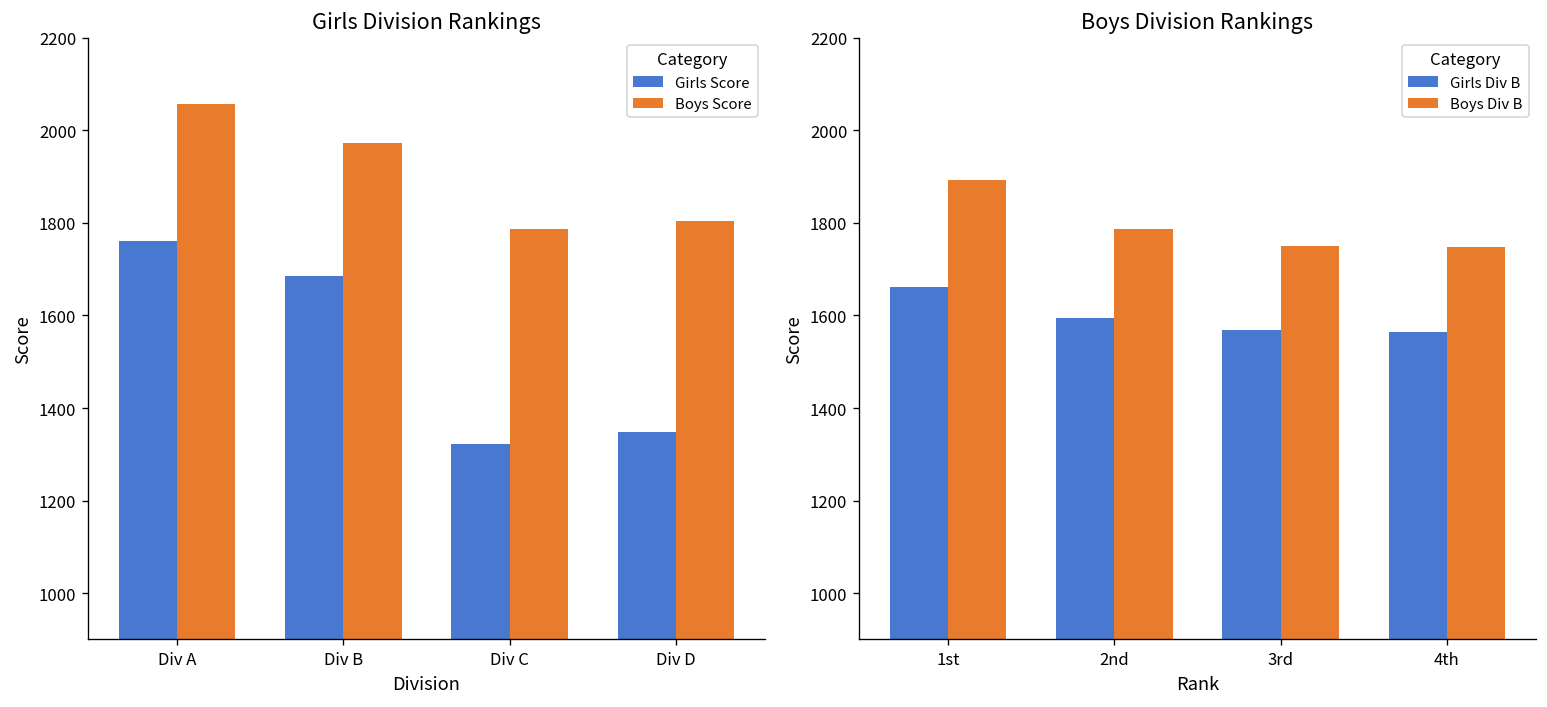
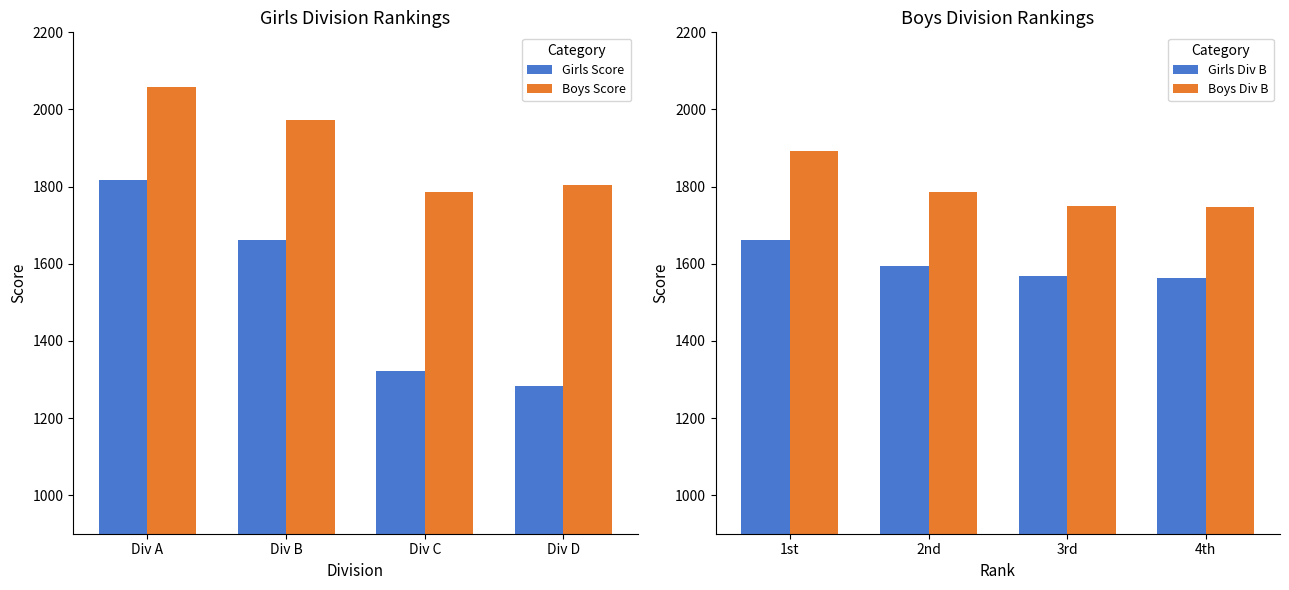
  {
    "Girls Division Rankings": {
      "Girls Score": {
-       "Div A": 1760,
-       "Div B": 1690,
+       "Div A": 1820,
+       "Div B": 1660,
        "Div C": 1320,
-       "Div D": 1350
+       "Div D": 1280
      },
      "Boys Score": {
        "Div A": 2060,
        "Div B": 1970,
        "Div C": 1790,
        "Div D": 1810
      }
    },
    "Boys Division Rankings": {
      "Girls Div B": {
        "1st": 1660,
        "2nd": 1600,
        "3rd": 1570,
        "4th": 1560
      },
      "Boys Div B": {
        "1st": 1890,
        "2nd": 1790,
        "3rd": 1750,
        "4th": 1750
      }
    }
  }
